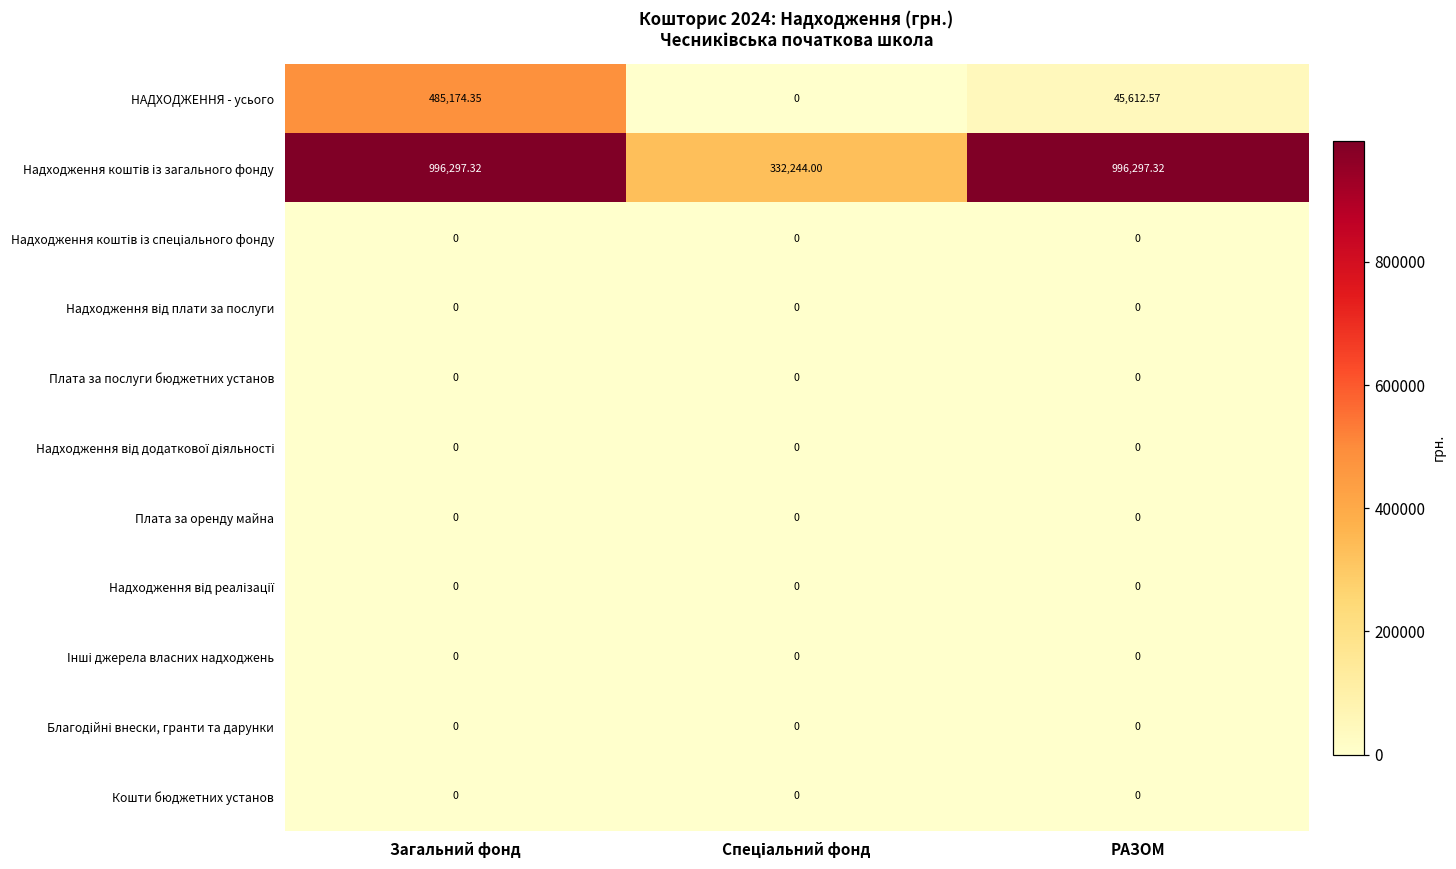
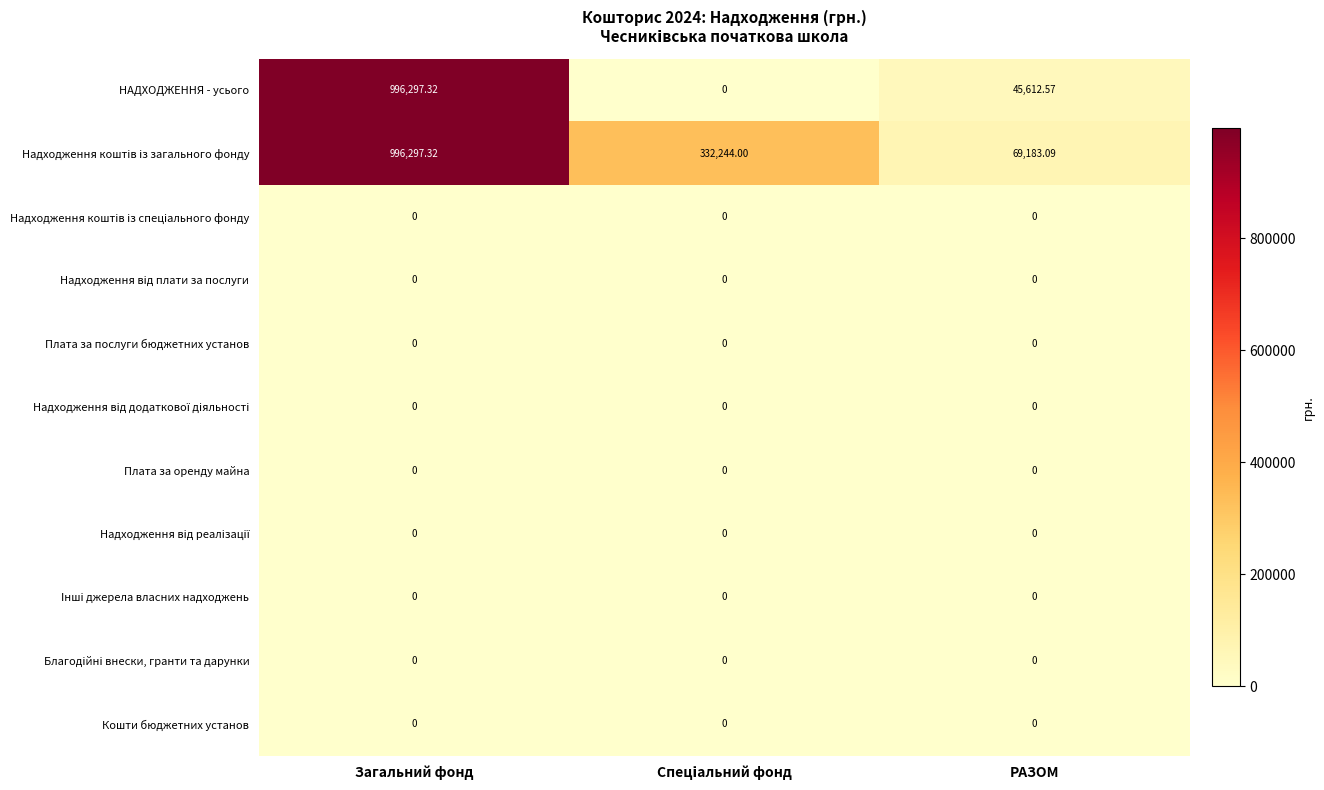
  {
    "НАДХОДЖЕННЯ - усього": {
-     "Загальний фонд": "485,174.35",
+     "Загальний фонд": "996,297.32",
      "Спеціальний фонд": "0",
      "РАЗОМ": "45,612.57"
    },
    "Надходження коштів із загального фонду": {
      "Загальний фонд": "996,297.32",
      "Спеціальний фонд": "332,244.00",
-     "РАЗОМ": "996,297.32"
+     "РАЗОМ": "69,183.09"
    },
    "Надходження коштів із спеціального фонду": {
      "Загальний фонд": "0",
      "Спеціальний фонд": "0",
      "РАЗОМ": "0"
    },
    "Надходження від плати за послуги": {
      "Загальний фонд": "0",
      "Спеціальний фонд": "0",
      "РАЗОМ": "0"
    },
    "Плата за послуги бюджетних установ": {
      "Загальний фонд": "0",
      "Спеціальний фонд": "0",
      "РАЗОМ": "0"
    },
    "Надходження від додаткової діяльності": {
      "Загальний фонд": "0",
      "Спеціальний фонд": "0",
      "РАЗОМ": "0"
    },
    "Плата за оренду майна": {
      "Загальний фонд": "0",
      "Спеціальний фонд": "0",
      "РАЗОМ": "0"
    },
    "Надходження від реалізації": {
      "Загальний фонд": "0",
      "Спеціальний фонд": "0",
      "РАЗОМ": "0"
    },
    "Інші джерела власних надходжень": {
      "Загальний фонд": "0",
      "Спеціальний фонд": "0",
      "РАЗОМ": "0"
    },
    "Благодійні внески, гранти та дарунки": {
      "Загальний фонд": "0",
      "Спеціальний фонд": "0",
      "РАЗОМ": "0"
    },
    "Кошти бюджетних установ": {
      "Загальний фонд": "0",
      "Спеціальний фонд": "0",
      "РАЗОМ": "0"
    }
  }
